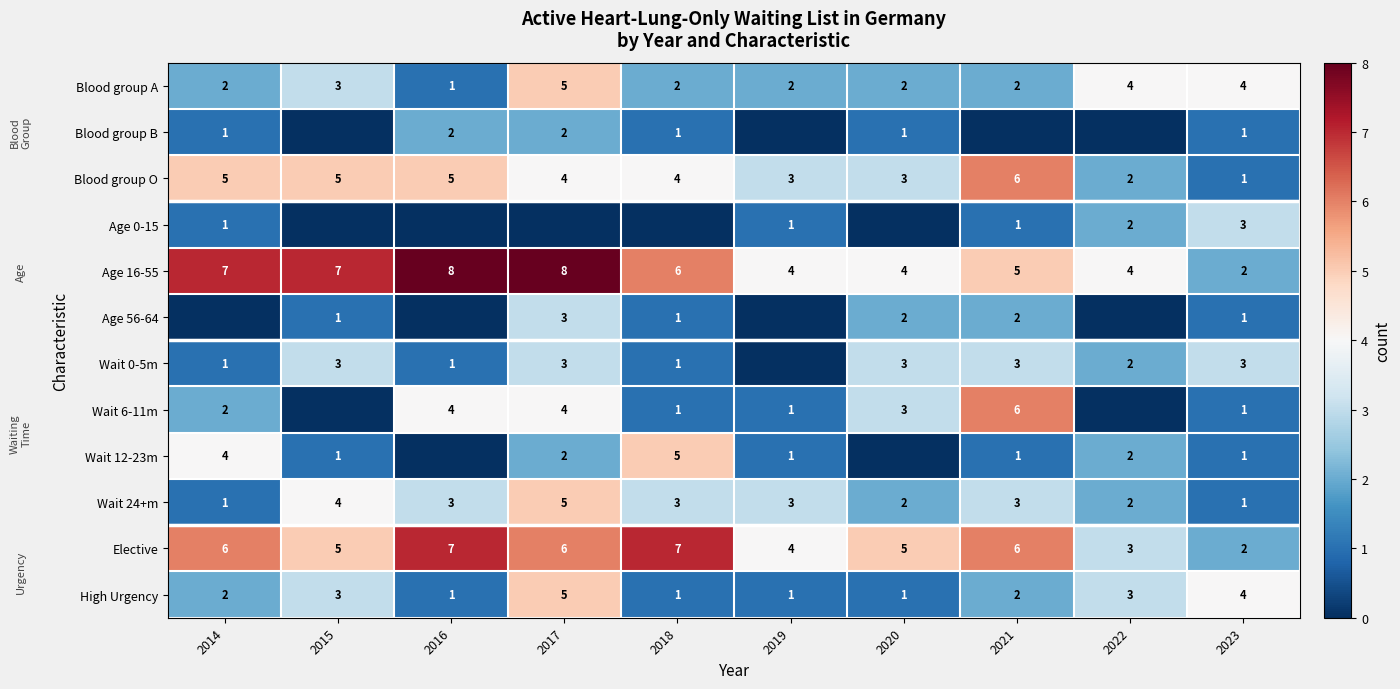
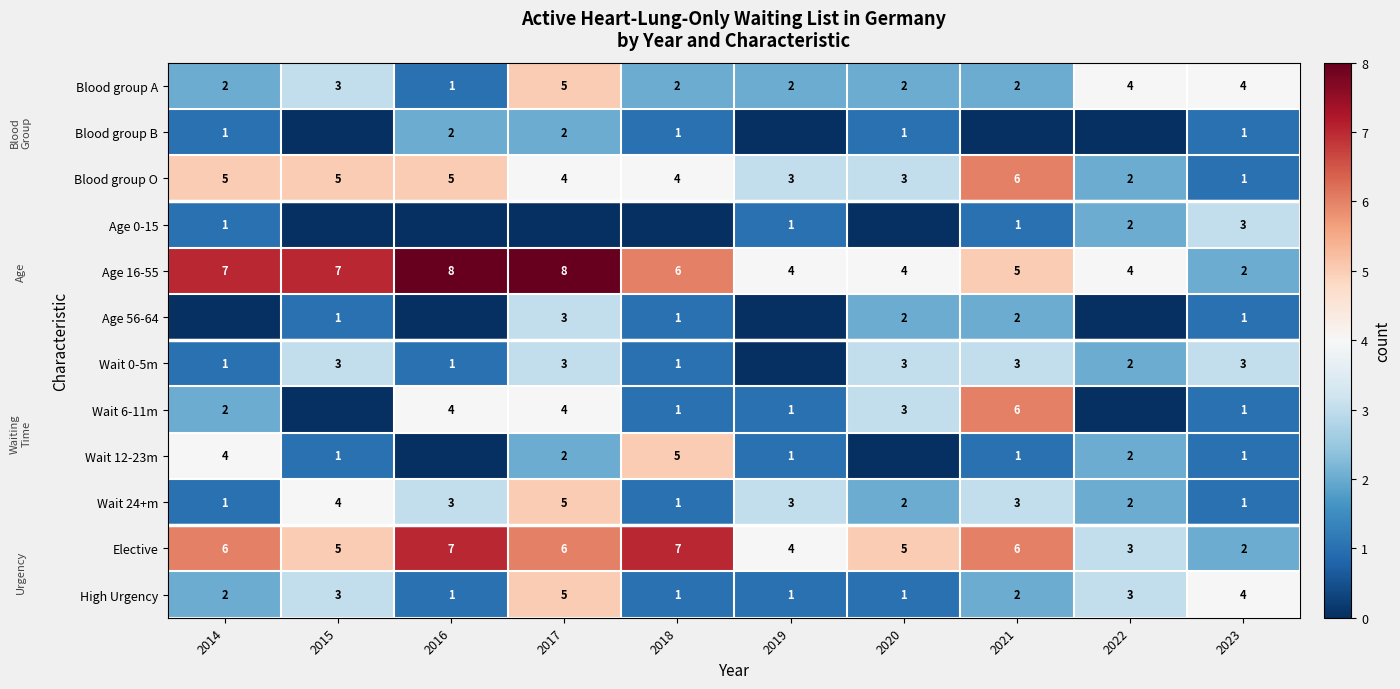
  {
    "Blood group A": {
      "2014": 2,
      "2015": 3,
      "2016": 1,
      "2017": 5,
      "2018": 2,
      "2019": 2,
      "2020": 2,
      "2021": 2,
      "2022": 4,
      "2023": 4
    },
    "Blood group B": {
      "2014": 1,
      "2016": 2,
      "2017": 2,
      "2018": 1,
      "2020": 1,
      "2023": 1
    },
    "Blood group O": {
      "2014": 5,
      "2015": 5,
      "2016": 5,
      "2017": 4,
      "2018": 4,
      "2019": 3,
      "2020": 3,
      "2021": 6,
      "2022": 2,
      "2023": 1
    },
    "Age 0-15": {
      "2014": 1,
      "2019": 1,
      "2021": 1,
      "2022": 2,
      "2023": 3
    },
    "Age 16-55": {
      "2014": 7,
      "2015": 7,
      "2016": 8,
      "2017": 8,
      "2018": 6,
      "2019": 4,
      "2020": 4,
      "2021": 5,
      "2022": 4,
      "2023": 2
    },
    "Age 56-64": {
      "2015": 1,
      "2017": 3,
      "2018": 1,
      "2020": 2,
      "2021": 2,
      "2023": 1
    },
    "Wait 0-5m": {
      "2014": 1,
      "2015": 3,
      "2016": 1,
      "2017": 3,
      "2018": 1,
      "2020": 3,
      "2021": 3,
      "2022": 2,
      "2023": 3
    },
    "Wait 6-11m": {
      "2014": 2,
      "2016": 4,
      "2017": 4,
      "2018": 1,
      "2019": 1,
      "2020": 3,
      "2021": 6,
      "2023": 1
    },
    "Wait 12-23m": {
      "2014": 4,
      "2015": 1,
      "2017": 2,
      "2018": 5,
      "2019": 1,
      "2021": 1,
      "2022": 2,
      "2023": 1
    },
    "Wait 24+m": {
      "2014": 1,
      "2015": 4,
      "2016": 3,
      "2017": 5,
-     "2018": 3,
+     "2018": 1,
      "2019": 3,
      "2020": 2,
      "2021": 3,
      "2022": 2,
      "2023": 1
    },
    "Elective": {
      "2014": 6,
      "2015": 5,
      "2016": 7,
      "2017": 6,
      "2018": 7,
      "2019": 4,
      "2020": 5,
      "2021": 6,
      "2022": 3,
      "2023": 2
    },
    "High Urgency": {
      "2014": 2,
      "2015": 3,
      "2016": 1,
      "2017": 5,
      "2018": 1,
      "2019": 1,
      "2020": 1,
      "2021": 2,
      "2022": 3,
      "2023": 4
    }
  }
